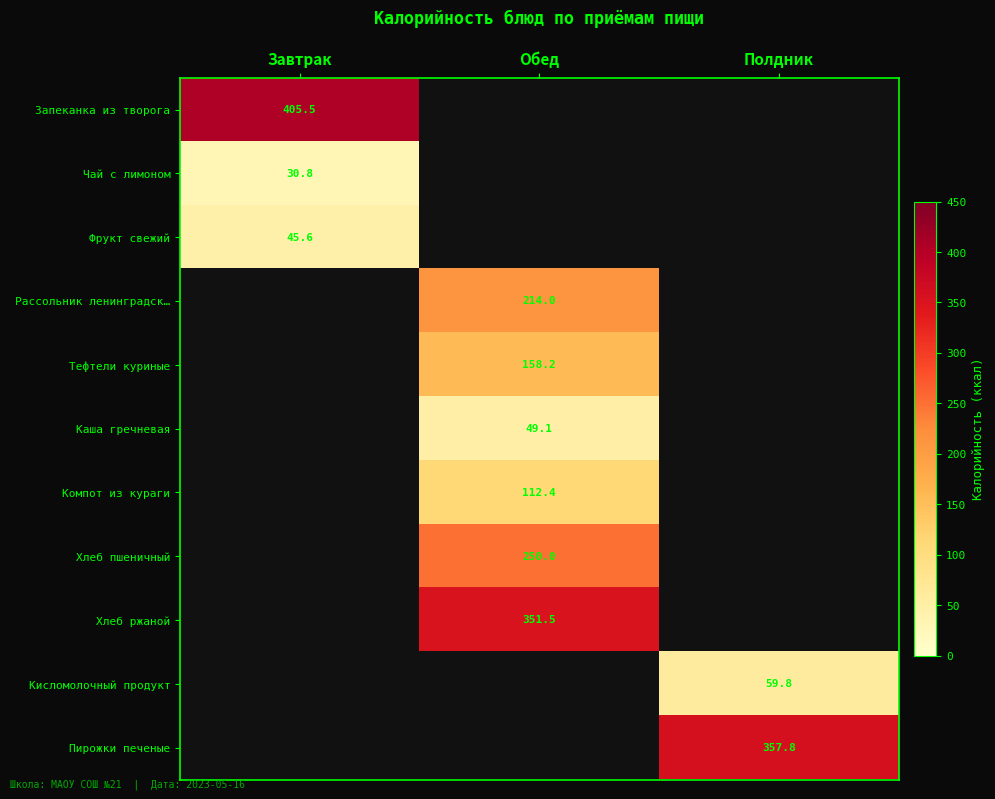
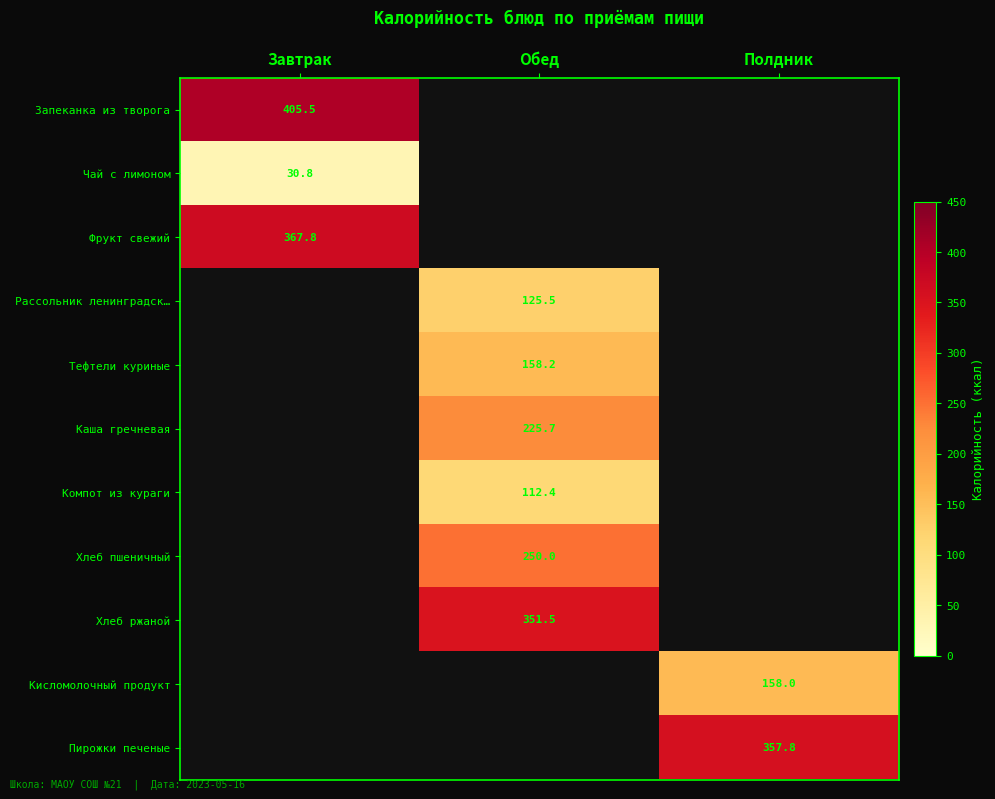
  {
    "Запеканка из творога": {
      "Завтрак": 405.5
    },
    "Чай с лимоном": {
      "Завтрак": 30.8
    },
    "Фрукт свежий": {
-     "Завтрак": 45.6
+     "Завтрак": 367.8
    },
    "Рассольник ленинградск…": {
-     "Обед": 214.0
+     "Обед": 125.5
    },
    "Тефтели куриные": {
      "Обед": 158.2
    },
    "Каша гречневая": {
-     "Обед": 49.1
+     "Обед": 225.7
    },
    "Компот из кураги": {
      "Обед": 112.4
    },
    "Хлеб пшеничный": {
      "Обед": 250.0
    },
    "Хлеб ржаной": {
      "Обед": 351.5
    },
    "Кисломолочный продукт": {
-     "Полдник": 59.8
+     "Полдник": 158.0
    },
    "Пирожки печеные": {
      "Полдник": 357.8
    }
  }
